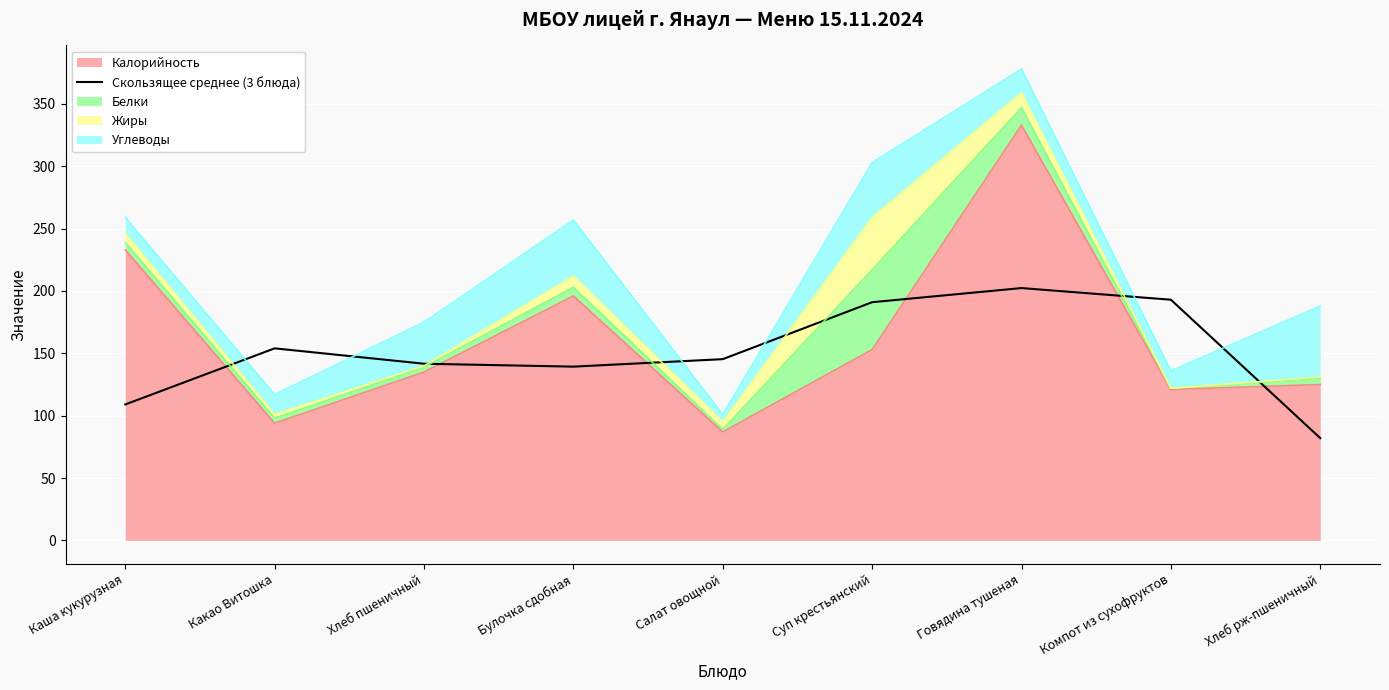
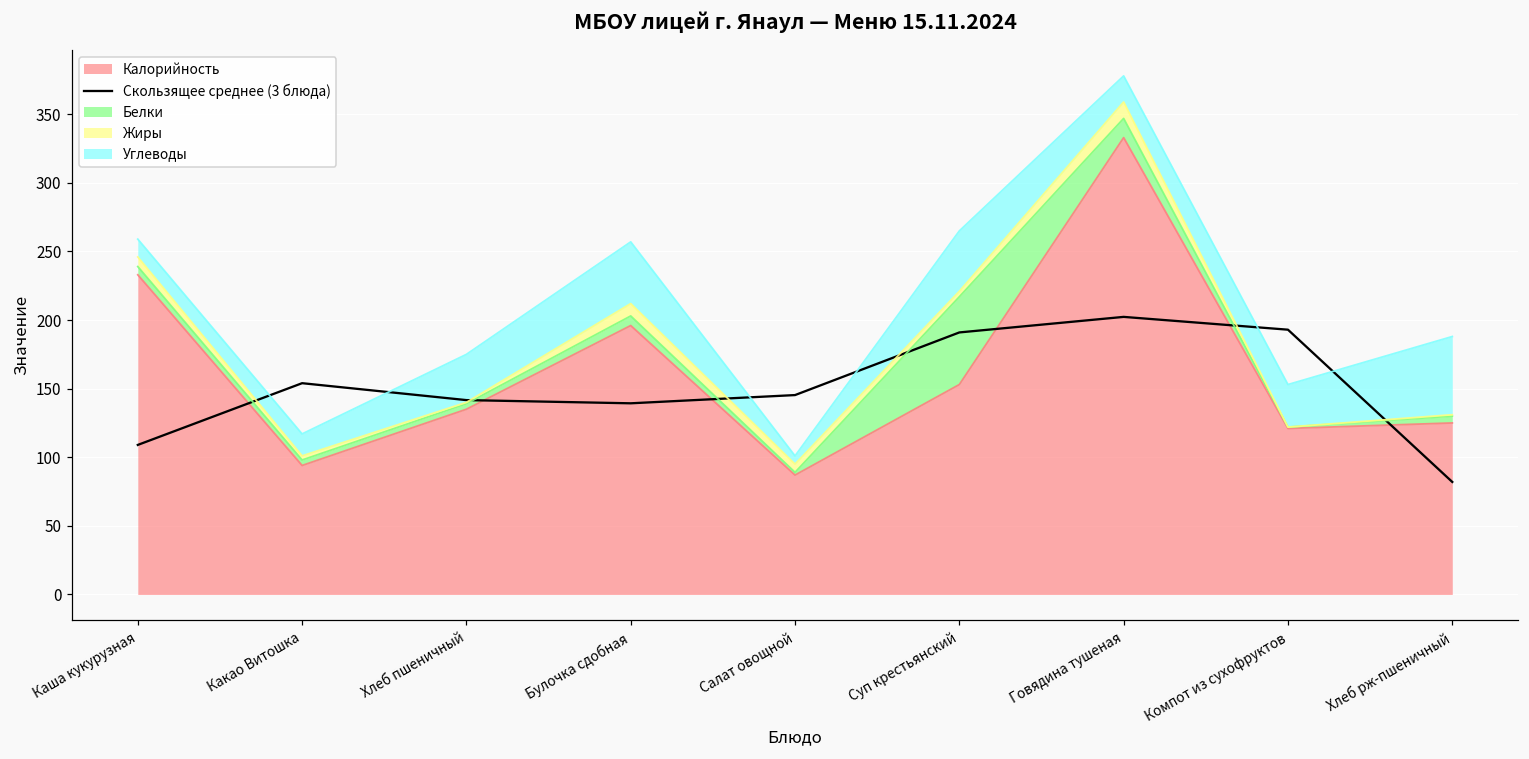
  {
    "Калорийность": {
      "Каша кукурузная": 233,
      "Какао Витошка": 94,
      "Хлеб пшеничный": 135,
      "Булочка сдобная": 196,
      "Суп крестьянский": 153,
      "Говядина тушеная": 333,
      "Хлеб рж-пшеничный": 125
    },
    "Скользящее среднее (3 блюда)": {
      "Каша кукурузная": 109,
      "Какао Витошка": 154,
      "Булочка сдобная": 139,
      "Салат овощной": 145,
      "Суп крестьянский": 191,
      "Говядина тушеная": 202,
      "Компот из сухофруктов": 193,
      "Хлеб рж-пшеничный": 82
    },
    "Белки": {
      "Каша кукурузная": 6,
      "Какао Витошка": 4,
      "Булочка сдобная": 7,
      "Суп крестьянский": 64,
      "Говядина тушеная": 14
    },
    "Жиры": {
      "Каша кукурузная": 7,
      "Какао Витошка": 3,
      "Булочка сдобная": 9,
      "Салат овощной": 6,
-     "Суп крестьянский": 42,
+     "Суп крестьянский": 4,
      "Говядина тушеная": 12
    },
    "Углеводы": {
      "Каша кукурузная": 13,
      "Какао Витошка": 16,
      "Хлеб пшеничный": 35,
      "Булочка сдобная": 45,
      "Салат овощной": 6,
      "Суп крестьянский": 44,
      "Говядина тушеная": 19,
-     "Компот из сухофруктов": 14,
+     "Компот из сухофруктов": 31,
      "Хлеб рж-пшеничный": 57
    }
  }
